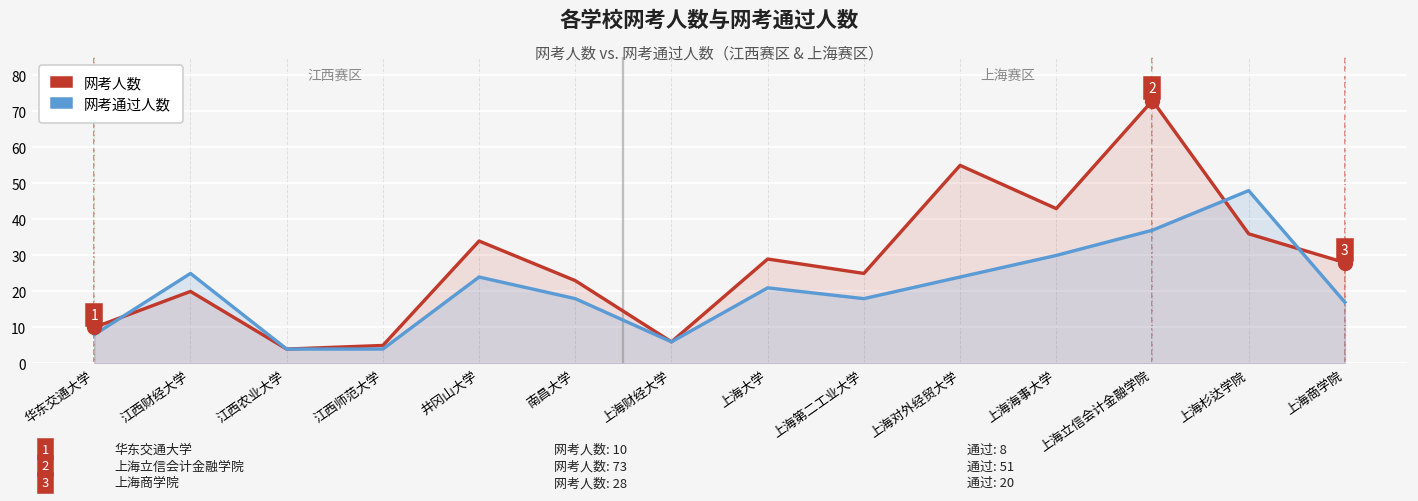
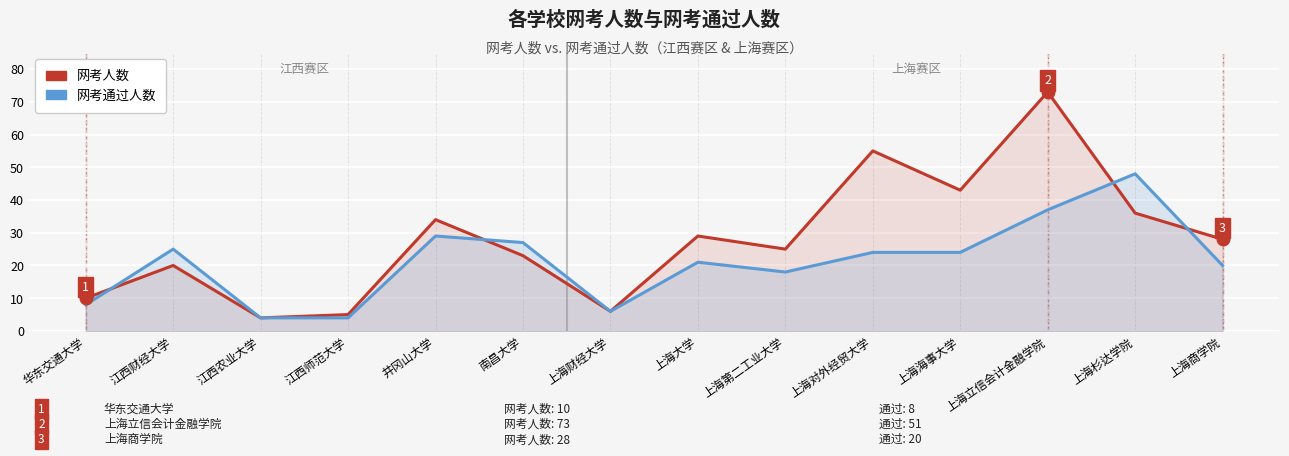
  {
    "网考通过人数": {
      "华东交通大学": 8,
      "江西财经大学": 25,
      "江西师范大学": 4,
-     "井冈山大学": 24,
-     "南昌大学": 18,
+     "井冈山大学": 29,
+     "南昌大学": 27,
      "上海大学": 21,
      "上海第二工业大学": 18,
      "上海对外经贸大学": 24,
-     "上海海事大学": 30,
+     "上海海事大学": 24,
      "上海立信会计金融学院": 37,
      "上海杉达学院": 48,
-     "上海商学院": 17
+     "上海商学院": 20
    }
  }
